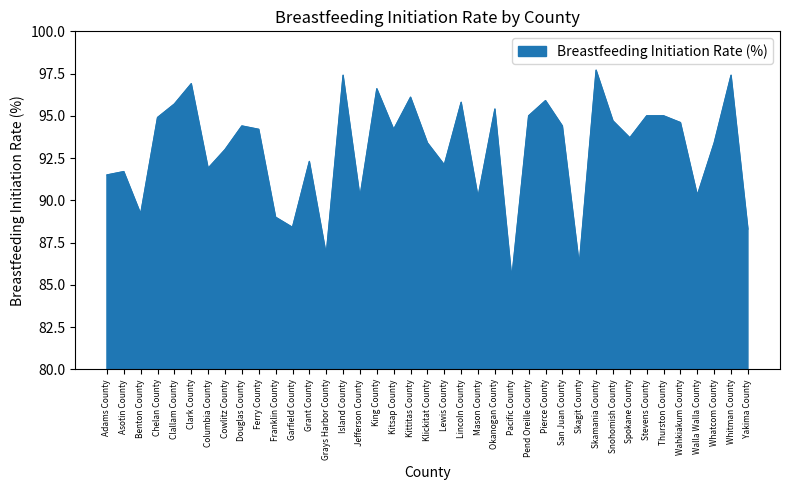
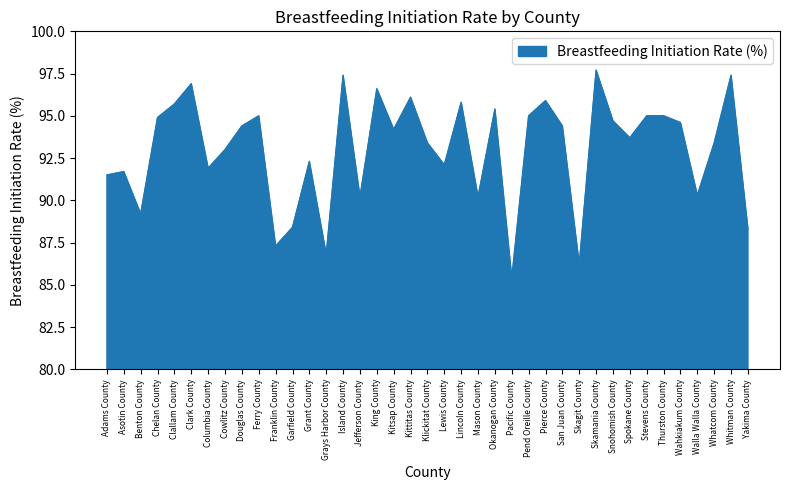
  {
    "Adams County": 91.5,
    "Asotin County": 91.7,
    "Benton County": 89.2,
    "Chelan County": 94.9,
    "Clallam County": 95.7,
    "Clark County": 96.9,
    "Columbia County": 91.9,
    "Cowlitz County": 93.0,
    "Douglas County": 94.4,
-   "Ferry County": 94.2,
-   "Franklin County": 89.0,
+   "Ferry County": 95.0,
+   "Franklin County": 87.3,
    "Garfield County": 88.4,
    "Grant County": 92.3,
    "Grays Harbor County": 86.8,
    "Island County": 97.4,
    "Jefferson County": 90.2,
    "King County": 96.6,
    "Kitsap County": 94.2,
    "Kittitas County": 96.1,
    "Klickitat County": 93.4,
    "Lewis County": 92.1,
    "Lincoln County": 95.8,
    "Mason County": 90.2,
    "Okanogan County": 95.4,
    "Pacific County": 85.4,
    "Pend Oreille County": 95.0,
    "Pierce County": 95.9,
    "San Juan County": 94.4,
    "Skagit County": 86.2,
    "Skamania County": 97.7,
    "Snohomish County": 94.7,
    "Spokane County": 93.7,
    "Stevens County": 95.0,
    "Thurston County": 95.0,
    "Wahkiakum County": 94.6,
    "Walla Walla County": 90.3,
    "Whatcom County": 93.4,
    "Whitman County": 97.4,
    "Yakima County": 88.3
  }
